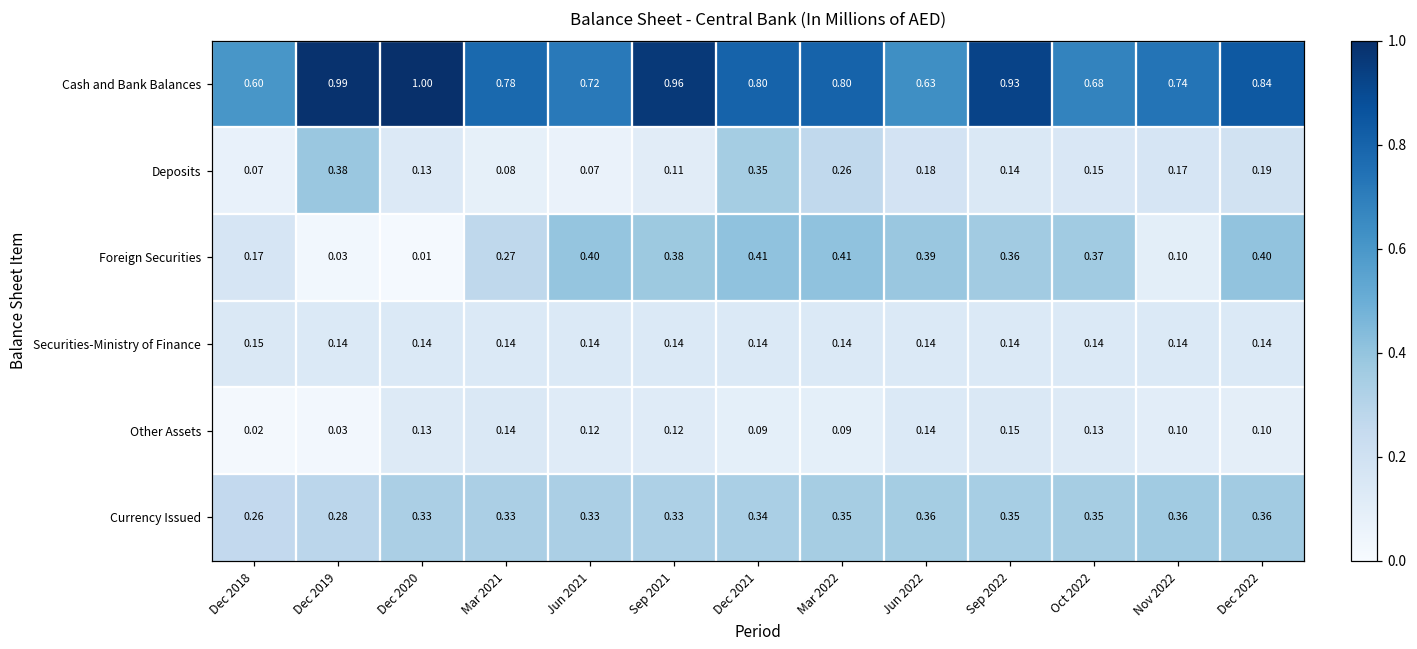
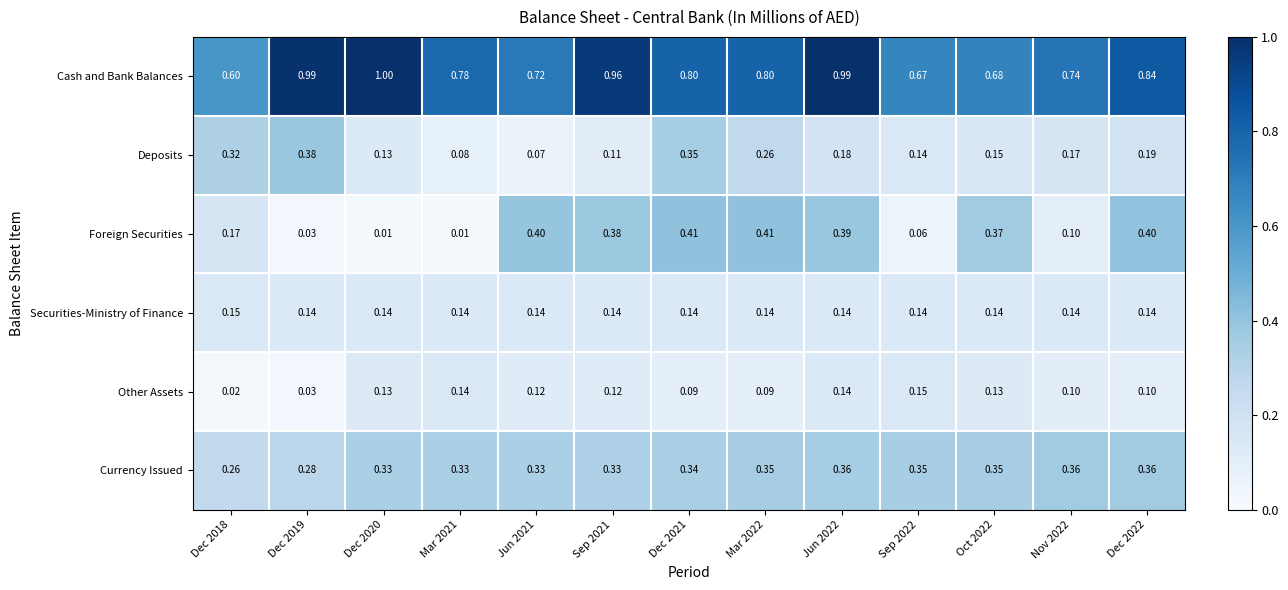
  {
    "Cash and Bank Balances": {
      "Dec 2018": 0.60,
      "Dec 2019": 0.99,
      "Dec 2020": 1.00,
      "Mar 2021": 0.78,
      "Jun 2021": 0.72,
      "Sep 2021": 0.96,
      "Dec 2021": 0.80,
      "Mar 2022": 0.80,
-     "Jun 2022": 0.63,
-     "Sep 2022": 0.93,
+     "Jun 2022": 0.99,
+     "Sep 2022": 0.67,
      "Oct 2022": 0.68,
      "Nov 2022": 0.74,
      "Dec 2022": 0.84
    },
    "Deposits": {
-     "Dec 2018": 0.07,
+     "Dec 2018": 0.32,
      "Dec 2019": 0.38,
      "Dec 2020": 0.13,
      "Mar 2021": 0.08,
      "Jun 2021": 0.07,
      "Sep 2021": 0.11,
      "Dec 2021": 0.35,
      "Mar 2022": 0.26,
      "Jun 2022": 0.18,
      "Sep 2022": 0.14,
      "Oct 2022": 0.15,
      "Nov 2022": 0.17,
      "Dec 2022": 0.19
    },
    "Foreign Securities": {
      "Dec 2018": 0.17,
      "Dec 2019": 0.03,
      "Dec 2020": 0.01,
-     "Mar 2021": 0.27,
+     "Mar 2021": 0.01,
      "Jun 2021": 0.40,
      "Sep 2021": 0.38,
      "Dec 2021": 0.41,
      "Mar 2022": 0.41,
      "Jun 2022": 0.39,
-     "Sep 2022": 0.36,
+     "Sep 2022": 0.06,
      "Oct 2022": 0.37,
      "Nov 2022": 0.10,
      "Dec 2022": 0.40
    },
    "Securities-Ministry of Finance": {
      "Dec 2018": 0.15,
      "Dec 2019": 0.14,
      "Dec 2020": 0.14,
      "Mar 2021": 0.14,
      "Jun 2021": 0.14,
      "Sep 2021": 0.14,
      "Dec 2021": 0.14,
      "Mar 2022": 0.14,
      "Jun 2022": 0.14,
      "Sep 2022": 0.14,
      "Oct 2022": 0.14,
      "Nov 2022": 0.14,
      "Dec 2022": 0.14
    },
    "Other Assets": {
      "Dec 2018": 0.02,
      "Dec 2019": 0.03,
      "Dec 2020": 0.13,
      "Mar 2021": 0.14,
      "Jun 2021": 0.12,
      "Sep 2021": 0.12,
      "Dec 2021": 0.09,
      "Mar 2022": 0.09,
      "Jun 2022": 0.14,
      "Sep 2022": 0.15,
      "Oct 2022": 0.13,
      "Nov 2022": 0.10,
      "Dec 2022": 0.10
    },
    "Currency Issued": {
      "Dec 2018": 0.26,
      "Dec 2019": 0.28,
      "Dec 2020": 0.33,
      "Mar 2021": 0.33,
      "Jun 2021": 0.33,
      "Sep 2021": 0.33,
      "Dec 2021": 0.34,
      "Mar 2022": 0.35,
      "Jun 2022": 0.36,
      "Sep 2022": 0.35,
      "Oct 2022": 0.35,
      "Nov 2022": 0.36,
      "Dec 2022": 0.36
    }
  }
